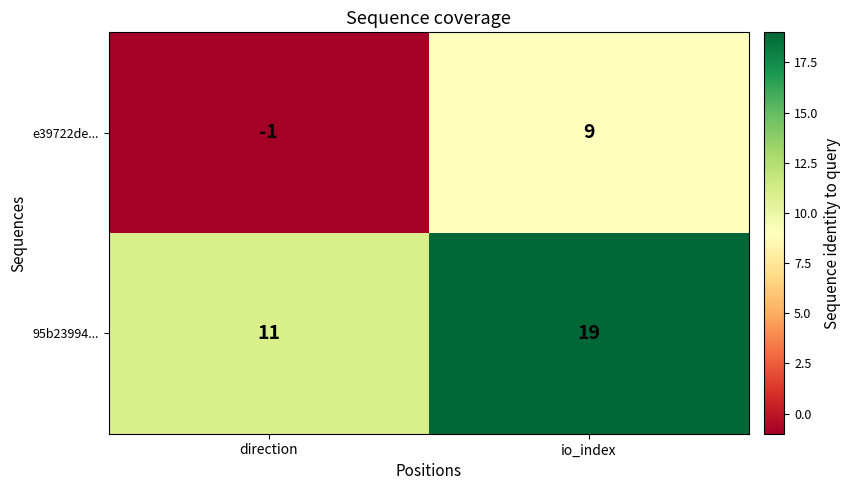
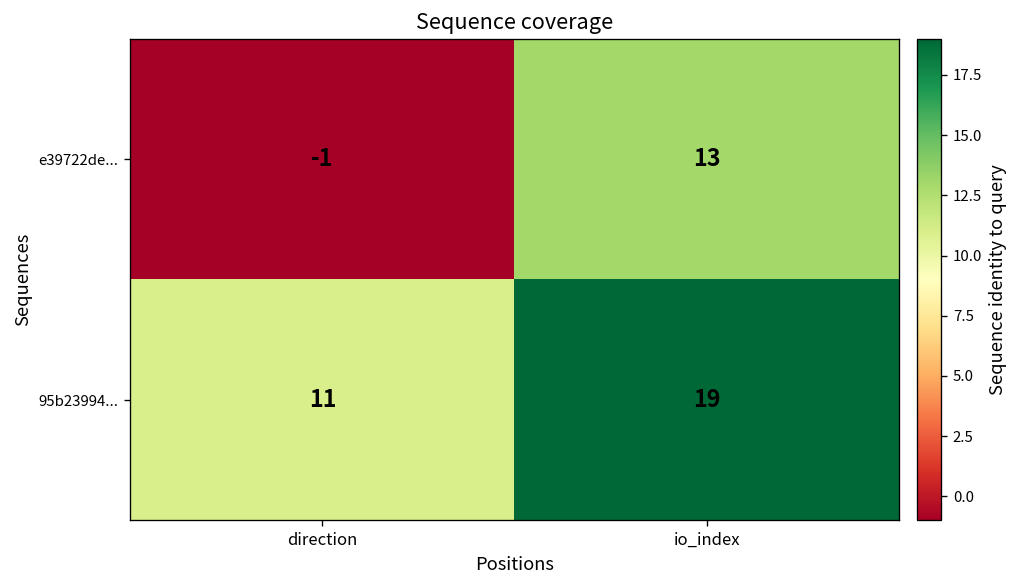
  {
    "e39722de...": {
      "direction": -1,
-     "io_index": 9
+     "io_index": 13
    },
    "95b23994...": {
      "direction": 11,
      "io_index": 19
    }
  }
